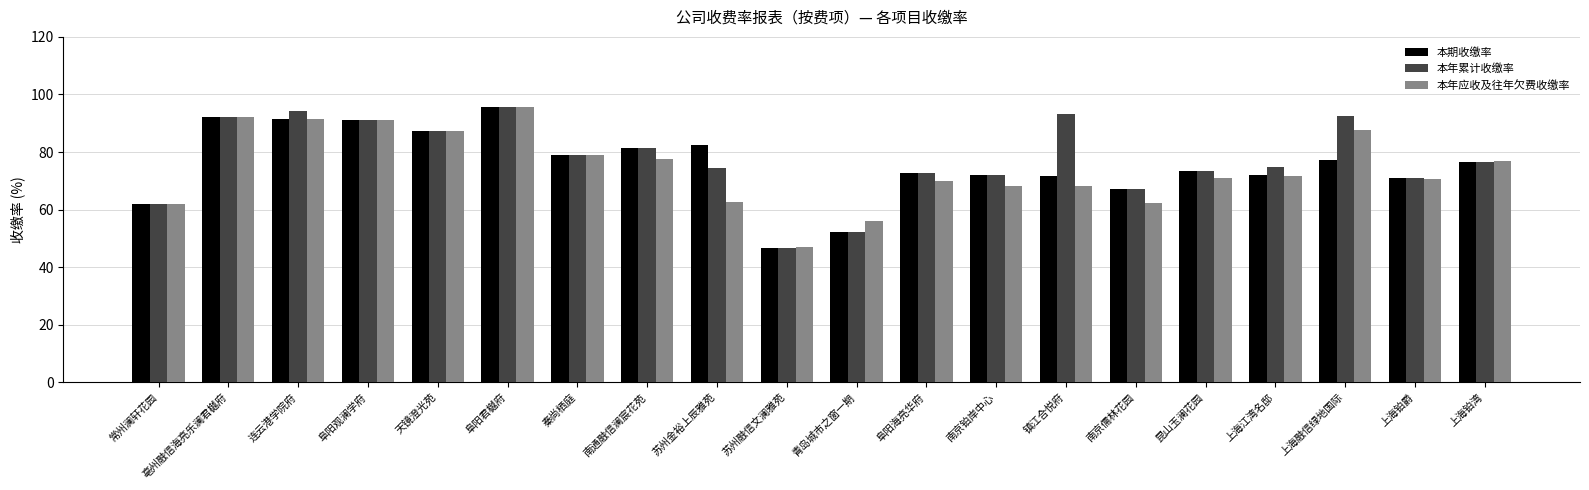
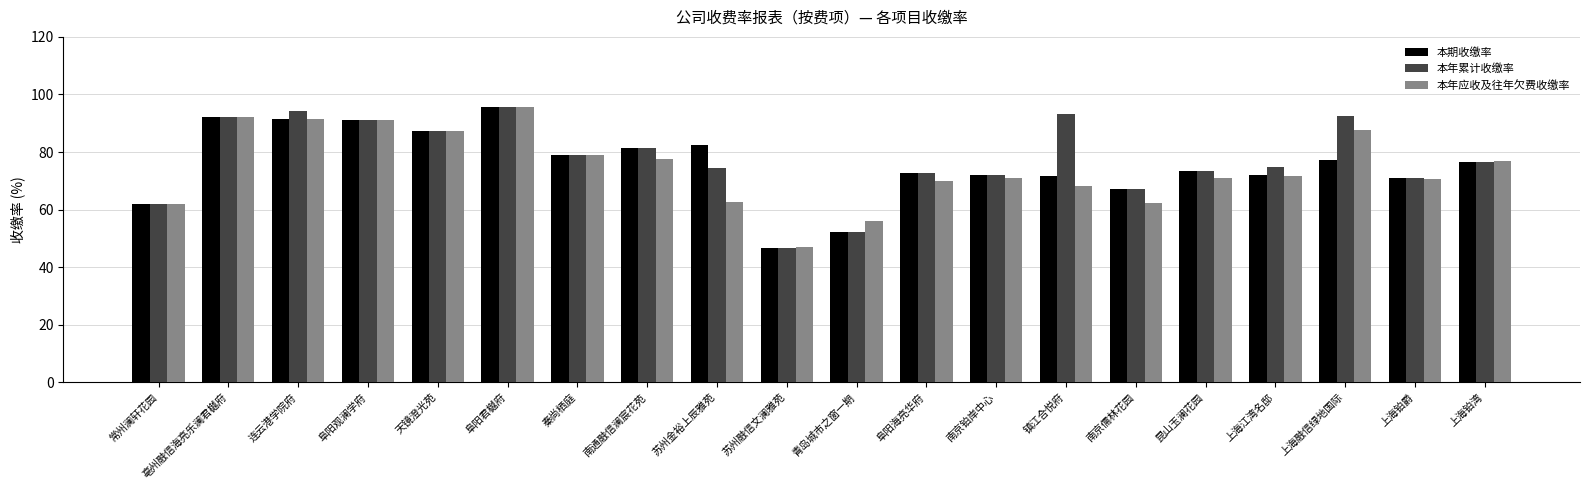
  {
    "本期收缴率": {
      "常州澜轩花园": 62,
      "亳州融信海亮乐澜君樾府": 92,
      "连云港学院府": 92,
      "阜阳观澜学府": 91,
      "天镜澄光苑": 87,
      "阜阳君樾府": 96,
      "秦尚栖庭": 79,
      "南通融信澜宸花苑": 81,
      "苏州金裕上辰雅苑": 83,
      "苏州融信文澜雅苑": 47,
      "青岛城市之窗一期": 52,
      "阜阳海亮华府": 73,
      "南京铂岸中心": 72,
      "镇江合悦府": 72,
      "南京儒林花园": 67,
      "昆山玉澜花园": 73,
      "上海江湾名邸": 72,
      "上海融信绿地国际": 77,
      "上海铂爵": 71,
      "上海铂湾": 76
    },
    "本年累计收缴率": {
      "常州澜轩花园": 62,
      "亳州融信海亮乐澜君樾府": 92,
      "连云港学院府": 94,
      "阜阳观澜学府": 91,
      "天镜澄光苑": 87,
      "阜阳君樾府": 96,
      "秦尚栖庭": 79,
      "南通融信澜宸花苑": 81,
      "苏州金裕上辰雅苑": 74,
      "苏州融信文澜雅苑": 47,
      "青岛城市之窗一期": 52,
      "阜阳海亮华府": 73,
      "南京铂岸中心": 72,
      "镇江合悦府": 93,
      "南京儒林花园": 67,
      "昆山玉澜花园": 73,
      "上海江湾名邸": 75,
      "上海融信绿地国际": 93,
      "上海铂爵": 71,
      "上海铂湾": 76
    },
    "本年应收及往年欠费收缴率": {
      "常州澜轩花园": 62,
      "亳州融信海亮乐澜君樾府": 92,
      "连云港学院府": 92,
      "阜阳观澜学府": 91,
      "天镜澄光苑": 87,
      "阜阳君樾府": 96,
      "秦尚栖庭": 79,
      "南通融信澜宸花苑": 78,
      "苏州金裕上辰雅苑": 63,
      "苏州融信文澜雅苑": 47,
      "青岛城市之窗一期": 56,
      "阜阳海亮华府": 70,
-     "南京铂岸中心": 68,
+     "南京铂岸中心": 71,
      "镇江合悦府": 68,
      "南京儒林花园": 62,
      "昆山玉澜花园": 71,
      "上海江湾名邸": 72,
      "上海融信绿地国际": 88,
      "上海铂爵": 71,
      "上海铂湾": 77
    }
  }
